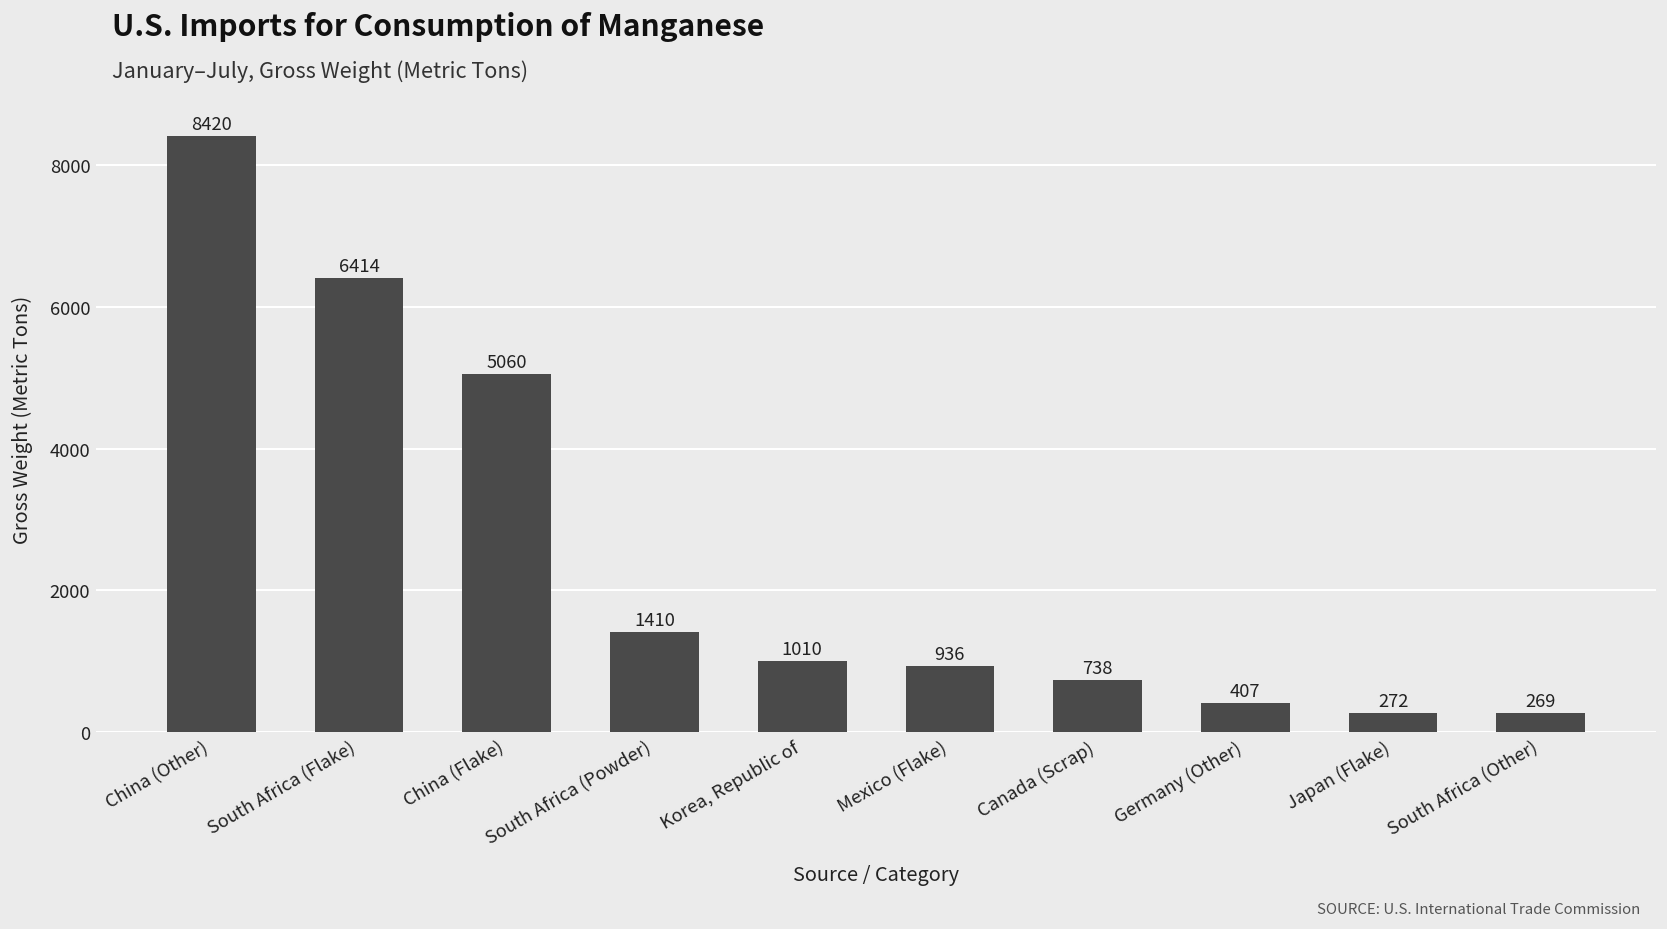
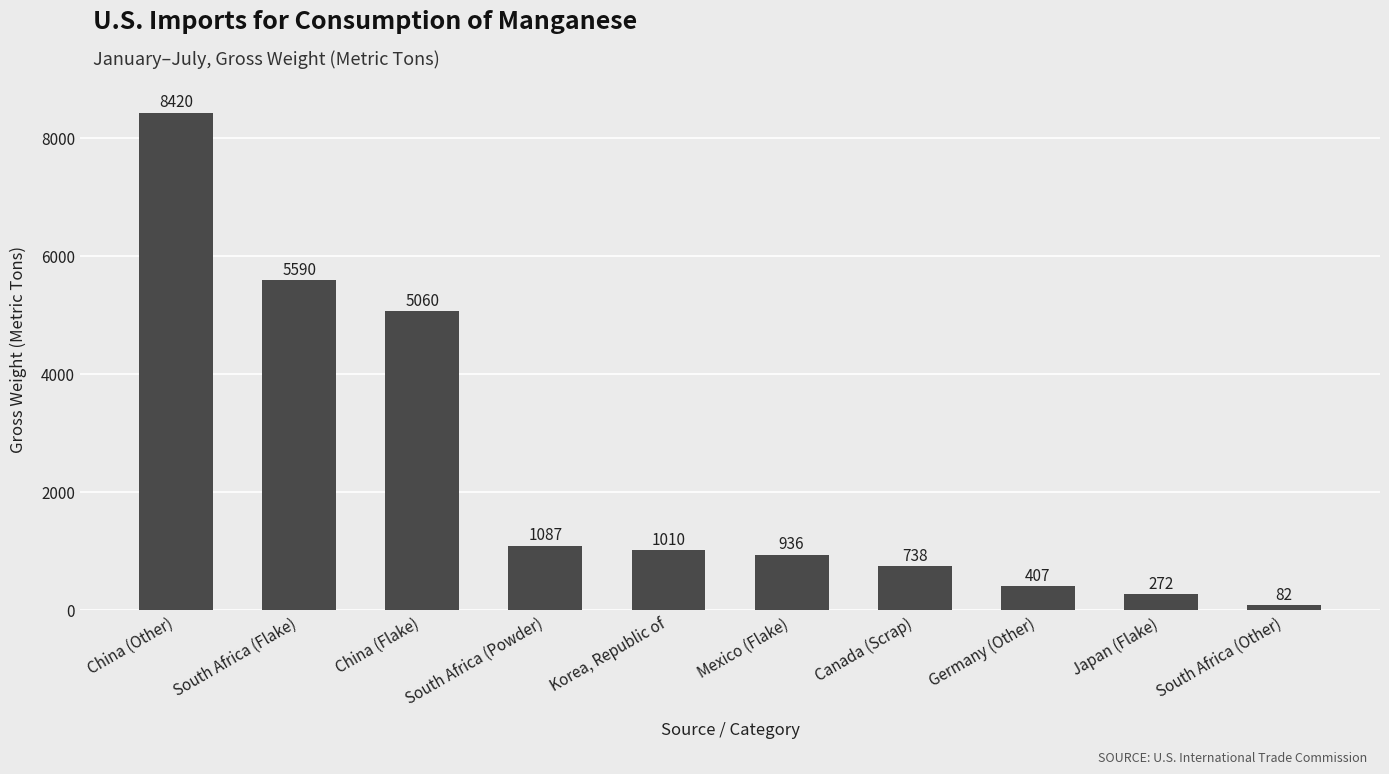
  {
    "China (Other)": 8420,
-   "South Africa (Flake)": 6414,
+   "South Africa (Flake)": 5590,
    "China (Flake)": 5060,
-   "South Africa (Powder)": 1410,
+   "South Africa (Powder)": 1087,
    "Korea, Republic of": 1010,
    "Mexico (Flake)": 936,
    "Canada (Scrap)": 738,
    "Germany (Other)": 407,
    "Japan (Flake)": 272,
-   "South Africa (Other)": 269
+   "South Africa (Other)": 82
  }
